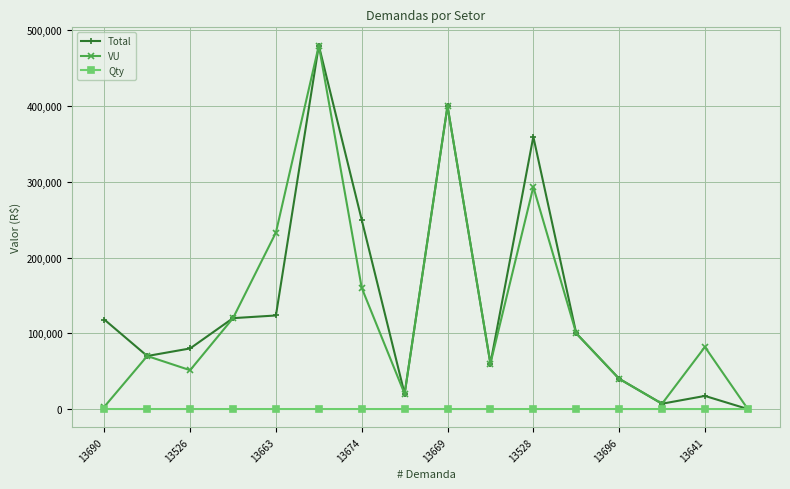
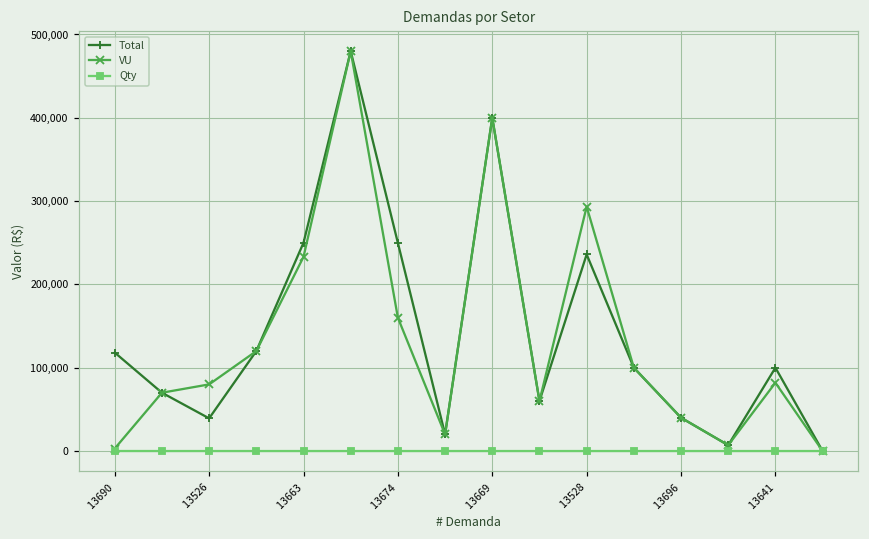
  {
    "Total": {
      "13690": "120,000",
-     "13526": "80,000",
-     "13663": "120,000",
+     "13526": "40,000",
+     "13663": "250,000",
      "13674": "250,000",
-     "13528": "360,000",
-     "13641": "20,000"
+     "13528": "240,000",
+     "13641": "100,000"
    },
    "VU": {
-     "13526": "50,000",
+     "13526": "80,000",
      "13663": "230,000",
      "13674": "160,000",
      "13528": "290,000",
      "13641": "80,000"
    },
    "Qty": {
      "13526": "0",
      "13663": "0",
      "13674": "0",
      "13669": "0",
      "13528": "0",
      "13696": "0",
      "13641": "0"
    }
  }
